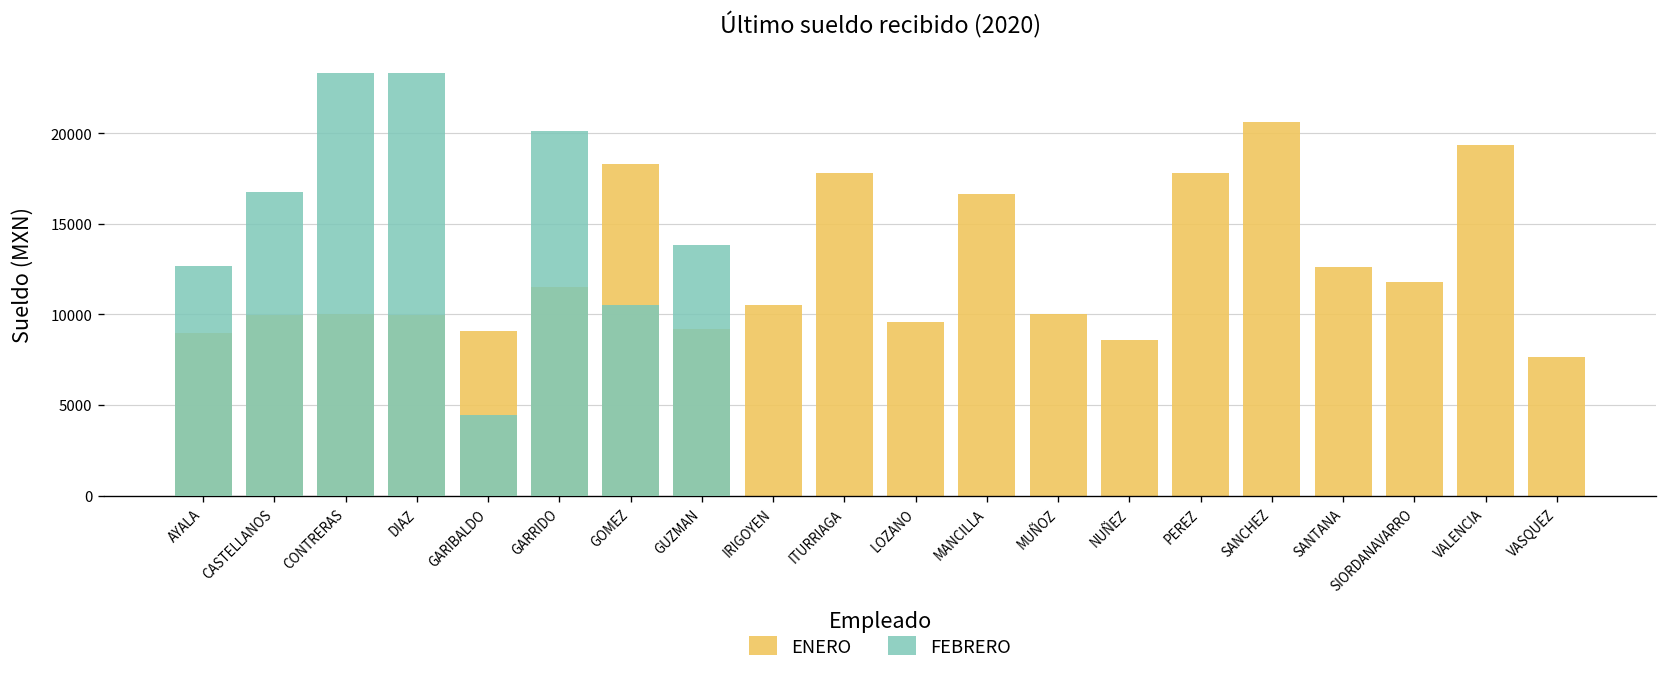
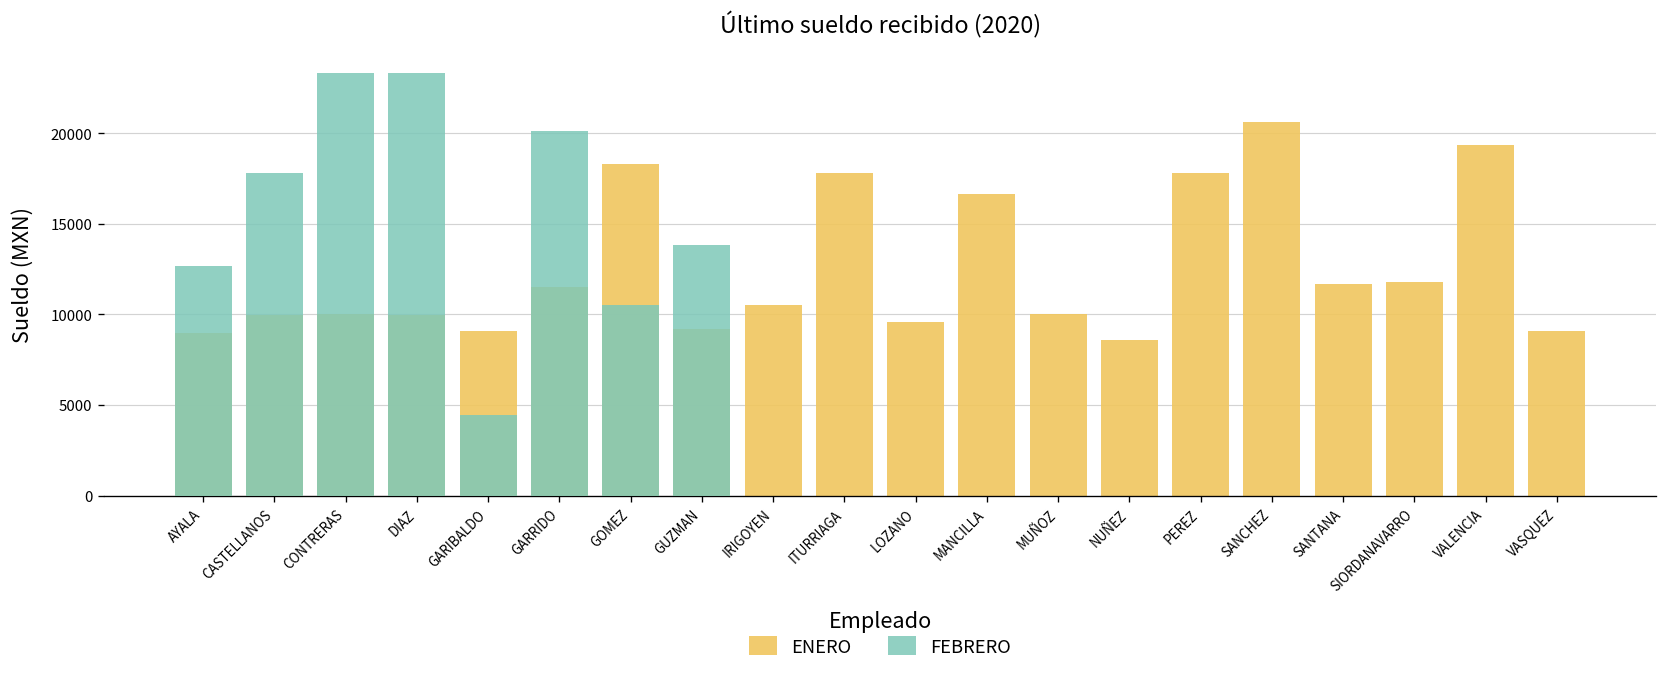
  {
    "ENERO": {
      "GARIBALDO": 9100,
      "GOMEZ": 18300,
      "IRIGOYEN": 10500,
      "ITURRIAGA": 17800,
      "LOZANO": 9600,
      "MANCILLA": 16600,
      "MUÑOZ": 10000,
      "NUÑEZ": 8600,
      "PEREZ": 17800,
      "SANCHEZ": 20600,
-     "SANTANA": 12600,
+     "SANTANA": 11700,
      "SIORDANAVARRO": 11800,
      "VALENCIA": 19400,
-     "VASQUEZ": 7700
+     "VASQUEZ": 9100
    },
    "FEBRERO": {
      "AYALA": 12700,
-     "CASTELLANOS": 16800,
+     "CASTELLANOS": 17800,
      "CONTRERAS": 23300,
      "DIAZ": 23300,
      "GARRIDO": 20100,
      "GUZMAN": 13800,
      "IRIGOYEN": 0,
      "ITURRIAGA": 0,
      "LOZANO": 0,
      "MANCILLA": 0,
      "MUÑOZ": 0,
      "NUÑEZ": 0,
      "PEREZ": 0,
      "SANCHEZ": 0,
      "SANTANA": 0,
      "SIORDANAVARRO": 0,
      "VALENCIA": 0,
      "VASQUEZ": 0
    }
  }
